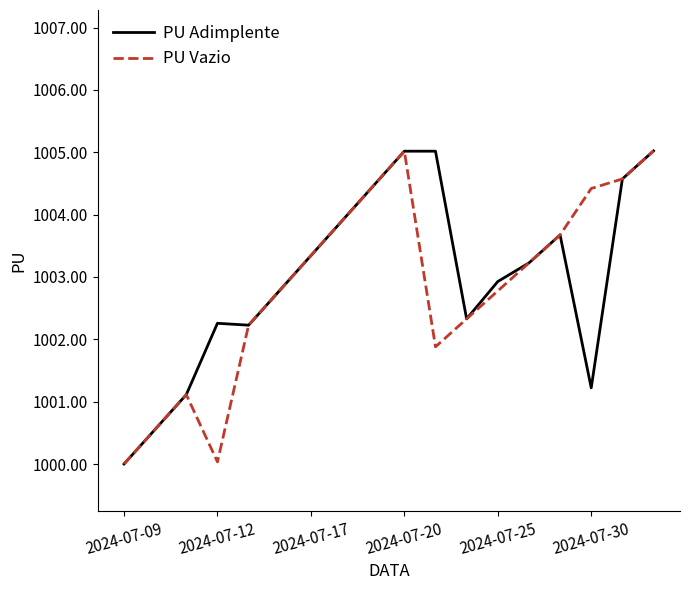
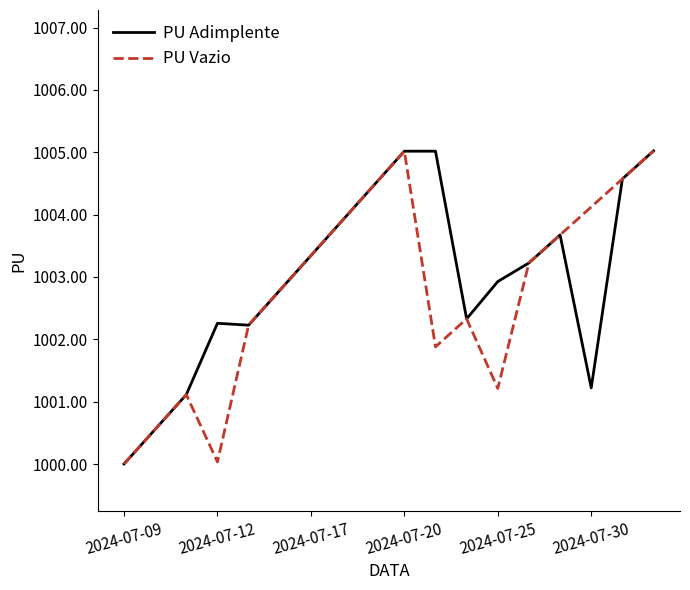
  {
    "PU Adimplente": {
      "2024-07-12": 1002.3,
      "2024-07-25": 1002.9,
      "2024-07-30": 1001.2
    },
    "PU Vazio": {
      "2024-07-12": 1000.0,
-     "2024-07-25": 1002.8,
-     "2024-07-30": 1004.4
+     "2024-07-25": 1001.2,
+     "2024-07-30": 1004.1
    }
  }
